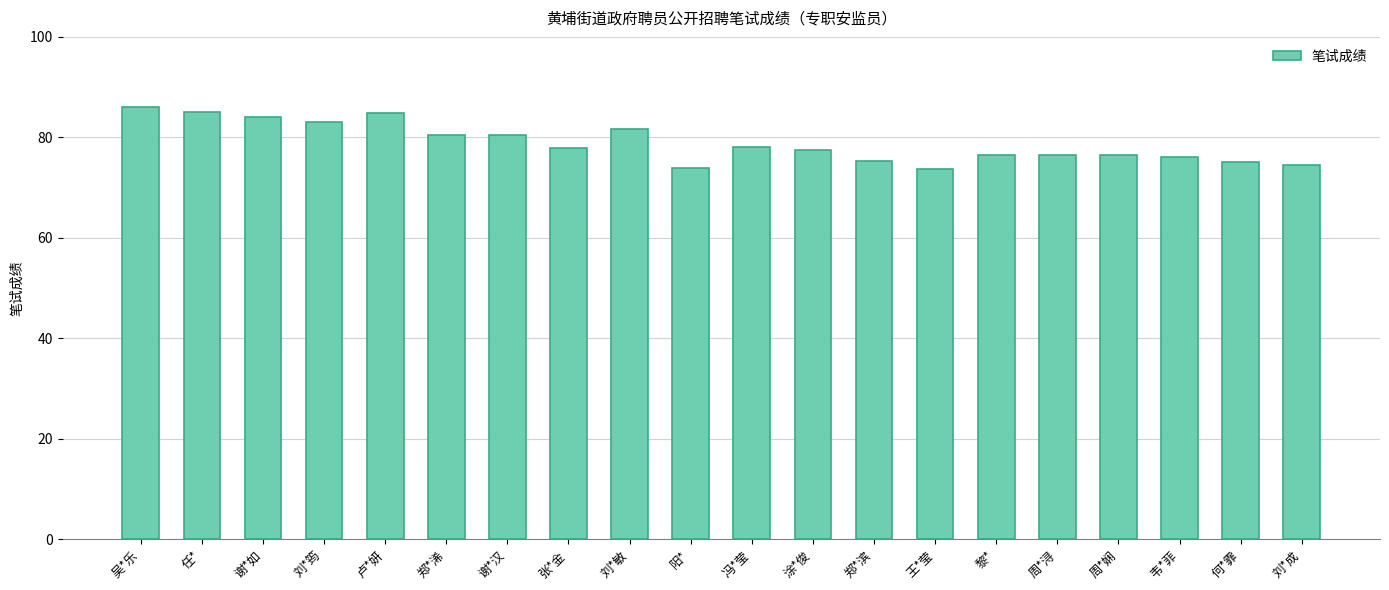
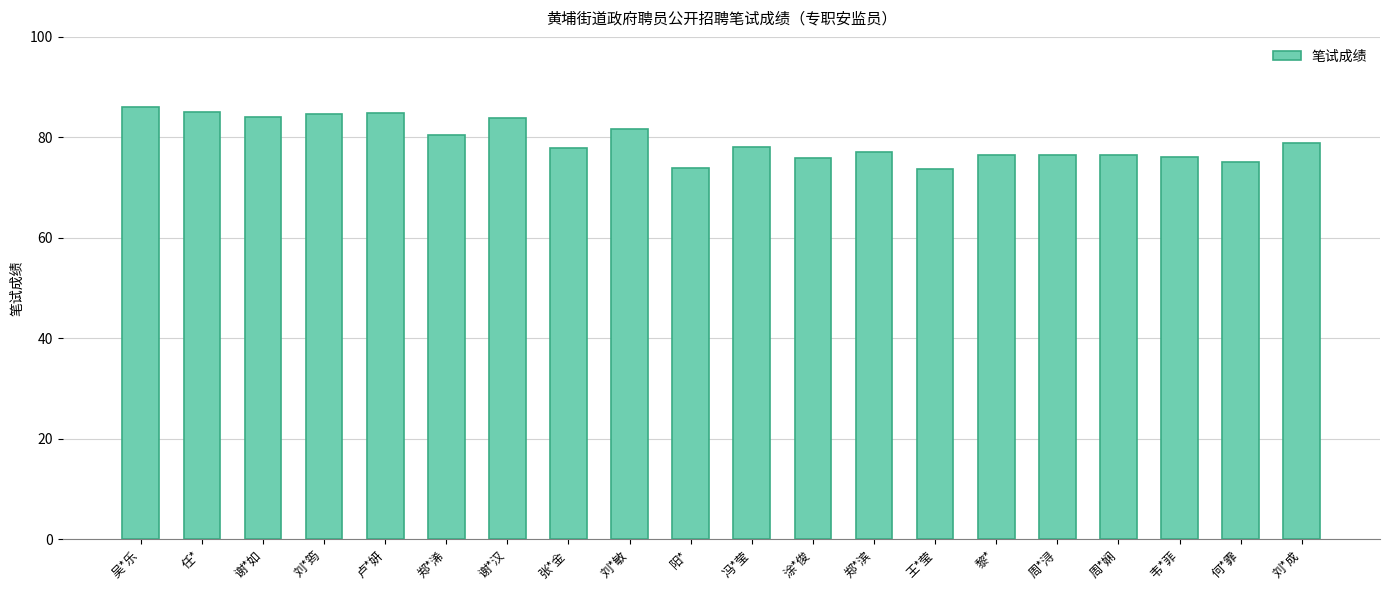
  {
    "吴*乐": 86,
    "任*": 85,
    "谢*如": 84,
-   "刘*筠": 83,
+   "刘*筠": 85,
    "卢*妍": 85,
    "郑*浠": 81,
-   "谢*汉": 81,
+   "谢*汉": 84,
    "张*金": 78,
    "刘*敏": 82,
    "阳*": 74,
    "冯*莹": 78,
-   "涂*俊": 78,
-   "郑*滨": 75,
+   "涂*俊": 76,
+   "郑*滨": 77,
    "王*莹": 74,
    "黎*": 77,
    "周*浔": 77,
    "周*娴": 77,
    "韦*菲": 76,
    "何*霏": 75,
-   "刘*成": 75
+   "刘*成": 79
  }
